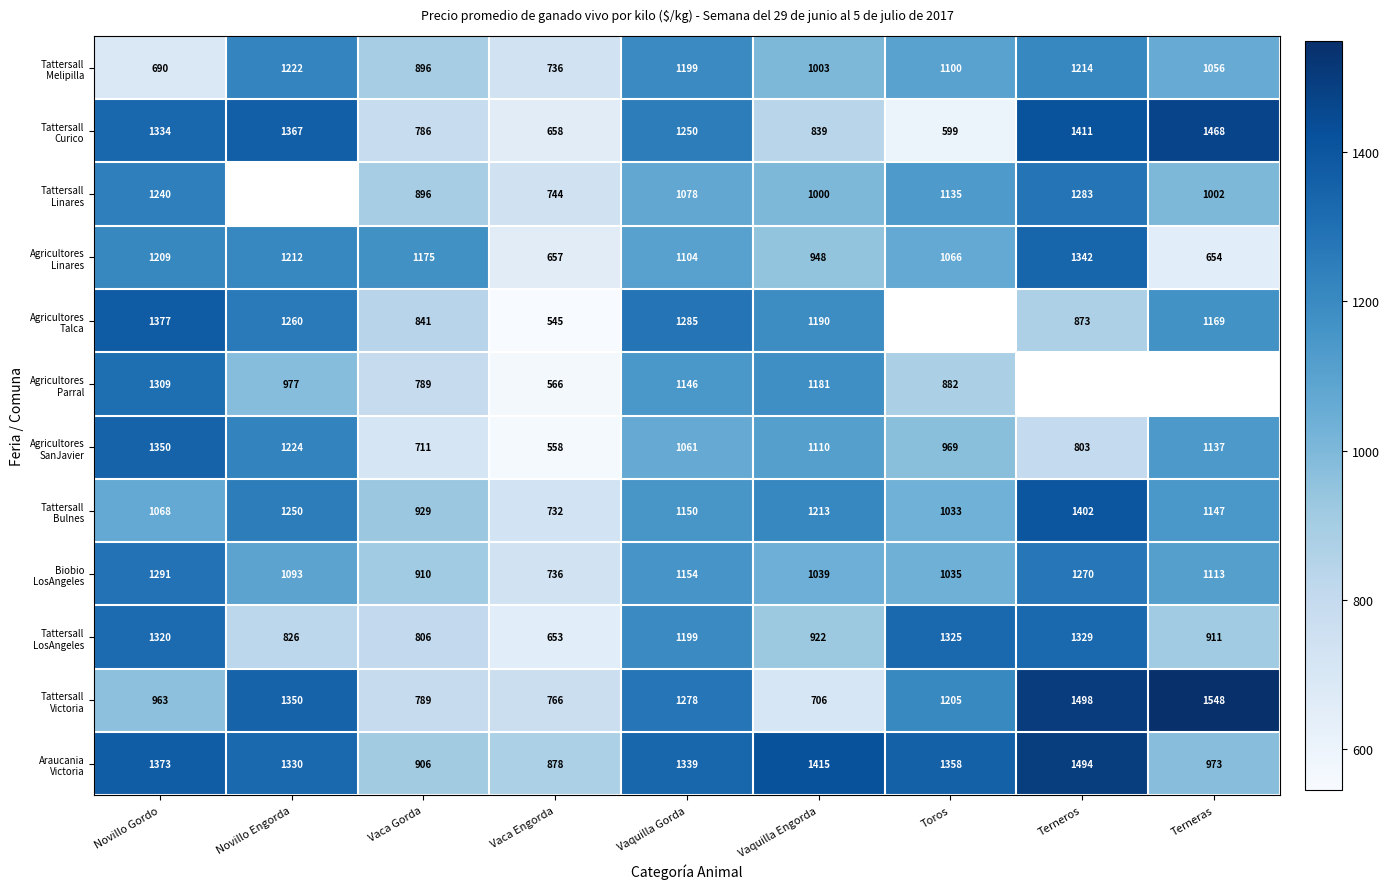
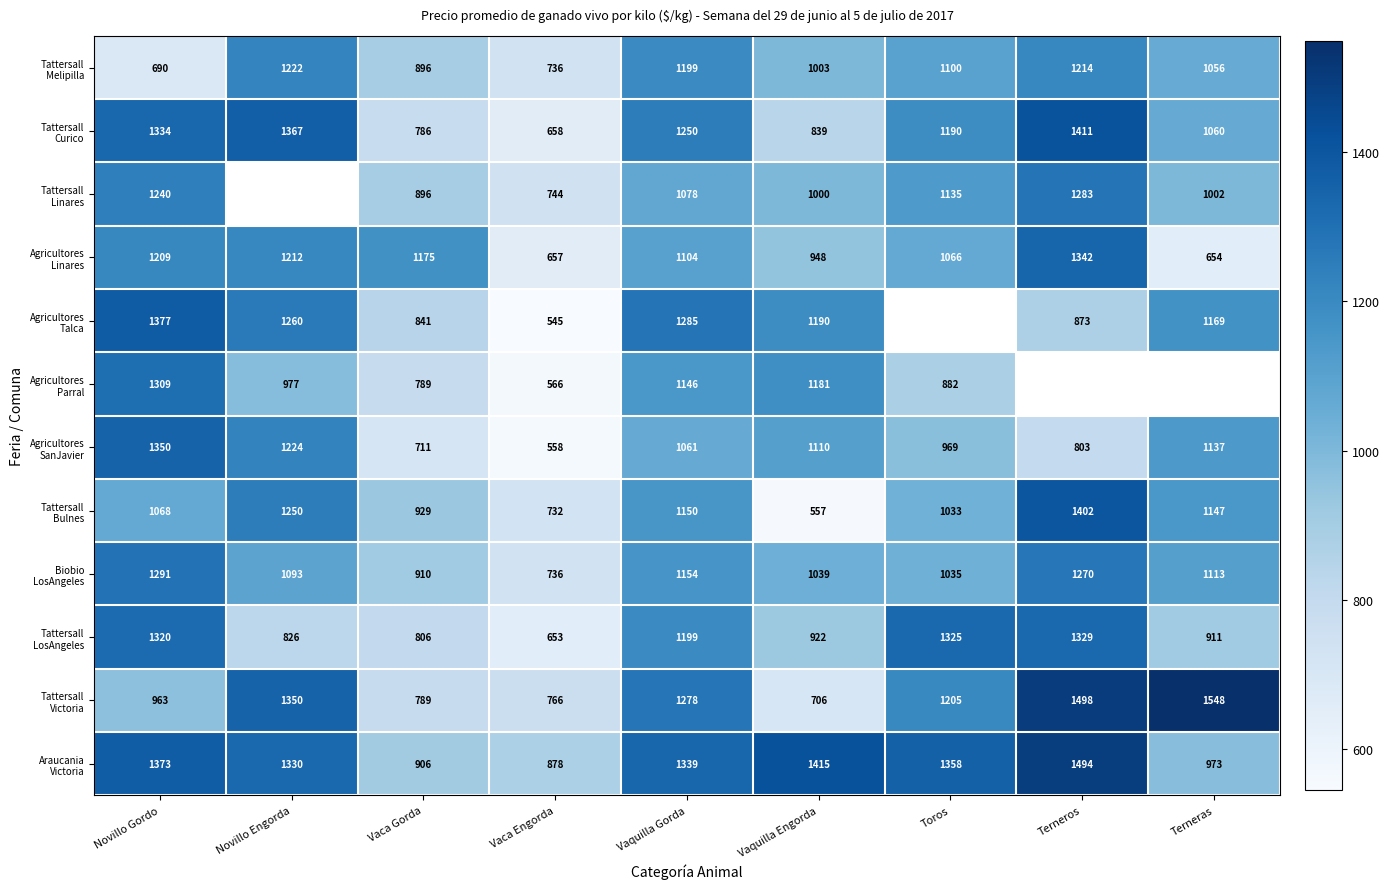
  {
    "Tattersall Melipilla": {
      "Novillo Gordo": 690,
      "Novillo Engorda": 1222,
      "Vaca Gorda": 896,
      "Vaca Engorda": 736,
      "Vaquilla Gorda": 1199,
      "Vaquilla Engorda": 1003,
      "Toros": 1100,
      "Terneros": 1214,
      "Terneras": 1056
    },
    "Tattersall Curico": {
      "Novillo Gordo": 1334,
      "Novillo Engorda": 1367,
      "Vaca Gorda": 786,
      "Vaca Engorda": 658,
      "Vaquilla Gorda": 1250,
      "Vaquilla Engorda": 839,
-     "Toros": 599,
+     "Toros": 1190,
      "Terneros": 1411,
-     "Terneras": 1468
+     "Terneras": 1060
    },
    "Tattersall Linares": {
      "Novillo Gordo": 1240,
      "Vaca Gorda": 896,
      "Vaca Engorda": 744,
      "Vaquilla Gorda": 1078,
      "Vaquilla Engorda": 1000,
      "Toros": 1135,
      "Terneros": 1283,
      "Terneras": 1002
    },
    "Agricultores Linares": {
      "Novillo Gordo": 1209,
      "Novillo Engorda": 1212,
      "Vaca Gorda": 1175,
      "Vaca Engorda": 657,
      "Vaquilla Gorda": 1104,
      "Vaquilla Engorda": 948,
      "Toros": 1066,
      "Terneros": 1342,
      "Terneras": 654
    },
    "Agricultores Talca": {
      "Novillo Gordo": 1377,
      "Novillo Engorda": 1260,
      "Vaca Gorda": 841,
      "Vaca Engorda": 545,
      "Vaquilla Gorda": 1285,
      "Vaquilla Engorda": 1190,
      "Terneros": 873,
      "Terneras": 1169
    },
    "Agricultores Parral": {
      "Novillo Gordo": 1309,
      "Novillo Engorda": 977,
      "Vaca Gorda": 789,
      "Vaca Engorda": 566,
      "Vaquilla Gorda": 1146,
      "Vaquilla Engorda": 1181,
      "Toros": 882
    },
    "Agricultores SanJavier": {
      "Novillo Gordo": 1350,
      "Novillo Engorda": 1224,
      "Vaca Gorda": 711,
      "Vaca Engorda": 558,
      "Vaquilla Gorda": 1061,
      "Vaquilla Engorda": 1110,
      "Toros": 969,
      "Terneros": 803,
      "Terneras": 1137
    },
    "Tattersall Bulnes": {
      "Novillo Gordo": 1068,
      "Novillo Engorda": 1250,
      "Vaca Gorda": 929,
      "Vaca Engorda": 732,
      "Vaquilla Gorda": 1150,
-     "Vaquilla Engorda": 1213,
+     "Vaquilla Engorda": 557,
      "Toros": 1033,
      "Terneros": 1402,
      "Terneras": 1147
    },
    "Biobio LosAngeles": {
      "Novillo Gordo": 1291,
      "Novillo Engorda": 1093,
      "Vaca Gorda": 910,
      "Vaca Engorda": 736,
      "Vaquilla Gorda": 1154,
      "Vaquilla Engorda": 1039,
      "Toros": 1035,
      "Terneros": 1270,
      "Terneras": 1113
    },
    "Tattersall LosAngeles": {
      "Novillo Gordo": 1320,
      "Novillo Engorda": 826,
      "Vaca Gorda": 806,
      "Vaca Engorda": 653,
      "Vaquilla Gorda": 1199,
      "Vaquilla Engorda": 922,
      "Toros": 1325,
      "Terneros": 1329,
      "Terneras": 911
    },
    "Tattersall Victoria": {
      "Novillo Gordo": 963,
      "Novillo Engorda": 1350,
      "Vaca Gorda": 789,
      "Vaca Engorda": 766,
      "Vaquilla Gorda": 1278,
      "Vaquilla Engorda": 706,
      "Toros": 1205,
      "Terneros": 1498,
      "Terneras": 1548
    },
    "Araucania Victoria": {
      "Novillo Gordo": 1373,
      "Novillo Engorda": 1330,
      "Vaca Gorda": 906,
      "Vaca Engorda": 878,
      "Vaquilla Gorda": 1339,
      "Vaquilla Engorda": 1415,
      "Toros": 1358,
      "Terneros": 1494,
      "Terneras": 973
    }
  }
